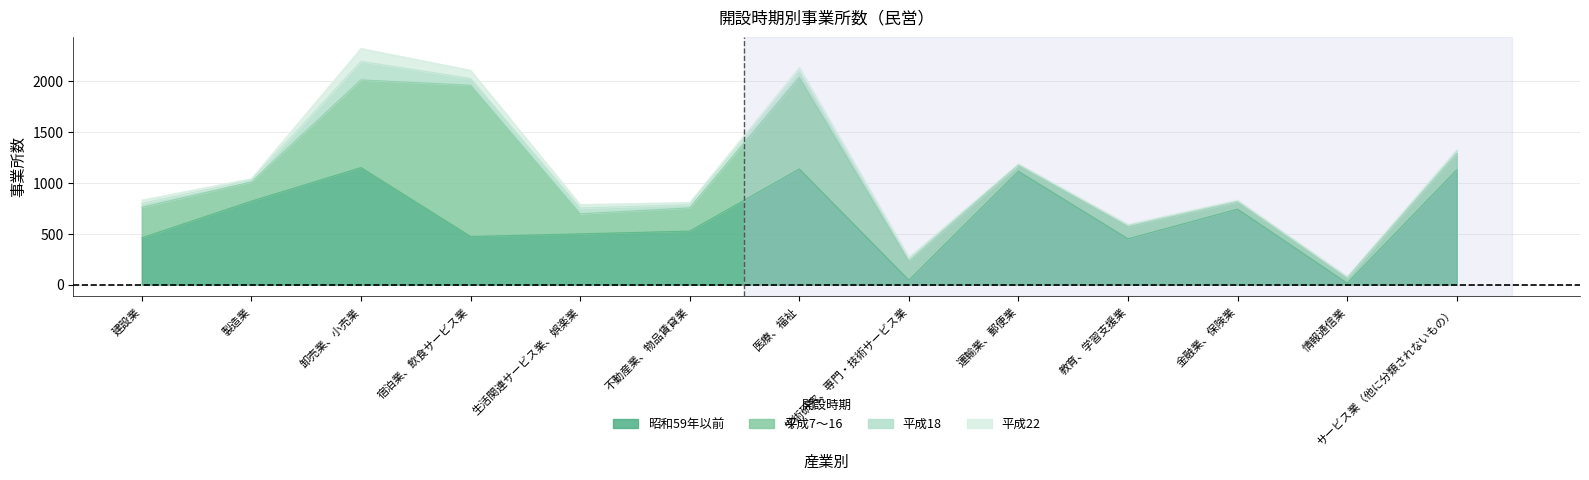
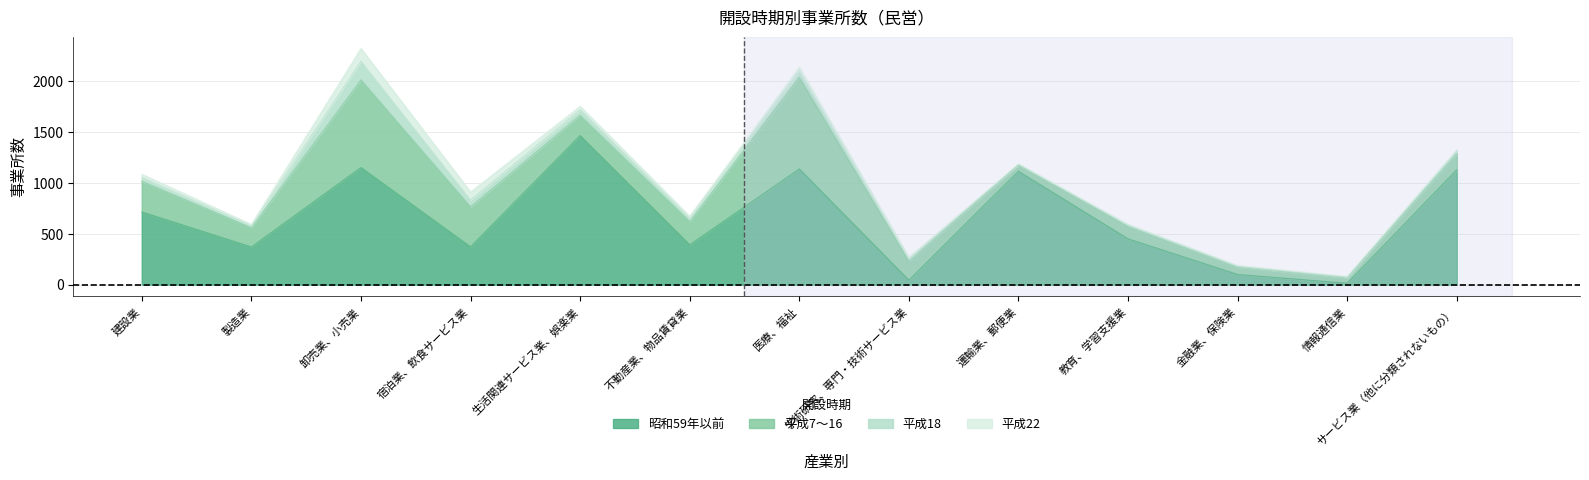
  {
    "昭和59年以前": {
-     "建設業": 460,
-     "製造業": 820,
+     "建設業": 710,
+     "製造業": 370,
      "卸売業、小売業": 1150,
-     "宿泊業、飲食サービス業": 470,
-     "生活関連サービス業、娯楽業": 500,
-     "不動産業、物品賃貸業": 530,
+     "宿泊業、飲食サービス業": 370,
+     "生活関連サービス業、娯楽業": 1460,
+     "不動産業、物品賃貸業": 390,
      "医療、福祉": 1140,
      "学術研究、専門・技術サービス業": 40,
      "運輸業、郵便業": 1110,
      "教育、学習支援業": 450,
-     "金融業、保険業": 740,
+     "金融業、保険業": 100,
      "情報通信業": 10,
      "サービス業（他に分類されないもの）": 1130
    },
    "平成7～16": {
      "建設業": 300,
      "卸売業、小売業": 860,
-     "宿泊業、飲食サービス業": 1490,
+     "宿泊業、飲食サービス業": 390,
      "生活関連サービス業、娯楽業": 200,
      "不動産業、物品賃貸業": 230,
      "医療、福祉": 900
    }
  }
